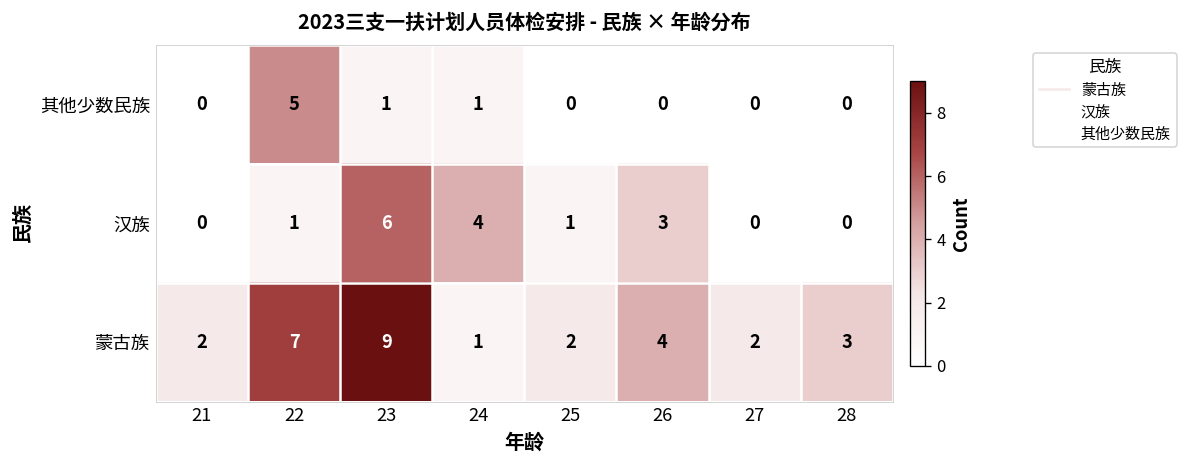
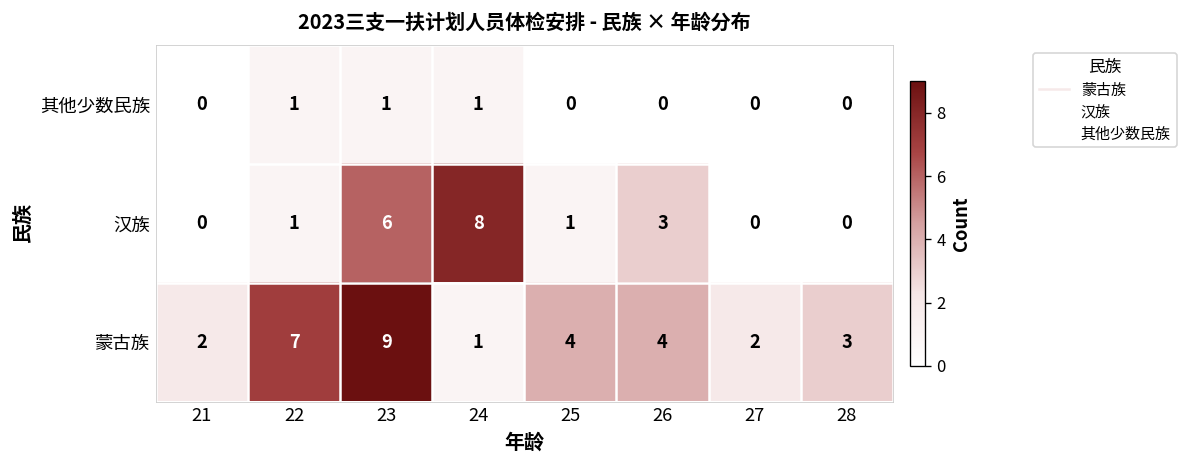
  {
    "其他少数民族": {
      "21": 0,
-     "22": 5,
+     "22": 1,
      "23": 1,
      "24": 1,
      "25": 0,
      "26": 0,
      "27": 0,
      "28": 0
    },
    "汉族": {
      "21": 0,
      "22": 1,
      "23": 6,
-     "24": 4,
+     "24": 8,
      "25": 1,
      "26": 3,
      "27": 0,
      "28": 0
    },
    "蒙古族": {
      "21": 2,
      "22": 7,
      "23": 9,
      "24": 1,
-     "25": 2,
+     "25": 4,
      "26": 4,
      "27": 2,
      "28": 3
    }
  }
